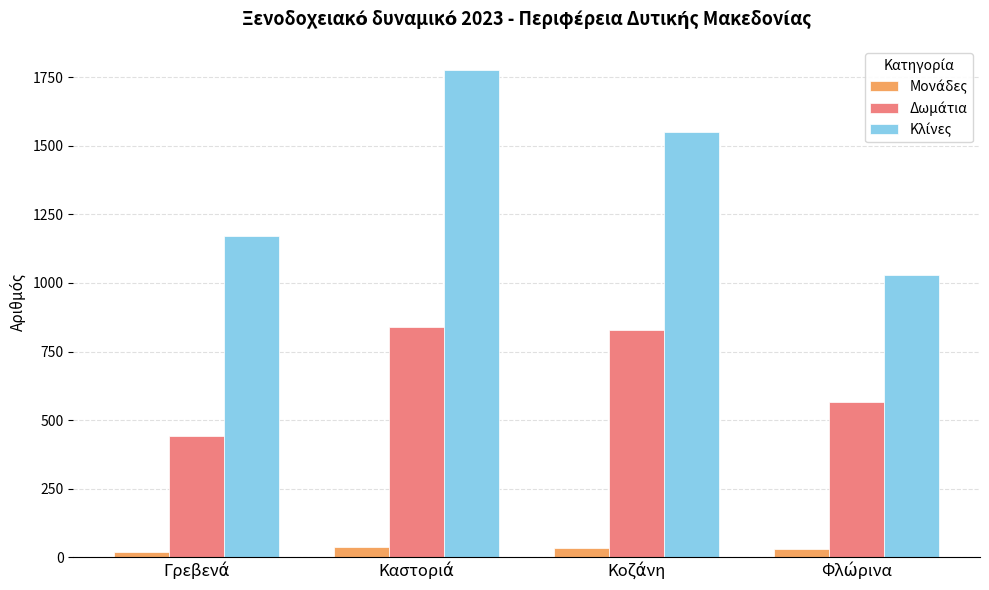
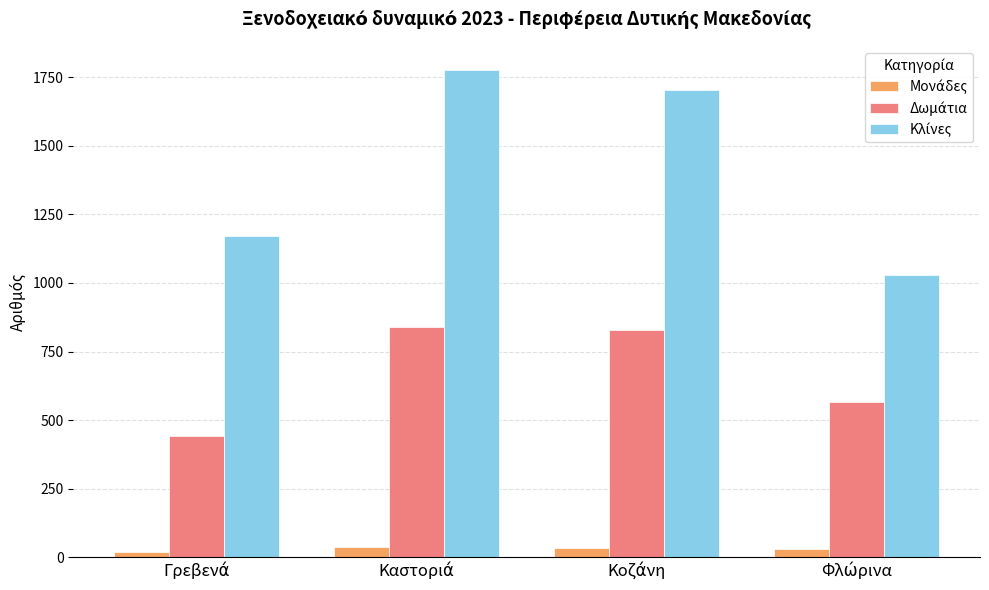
  {
    "Κλίνες": {
      "Γρεβενά": 1170,
      "Καστοριά": 1780,
-     "Κοζάνη": 1550,
+     "Κοζάνη": 1700,
      "Φλώρινα": 1030
    }
  }
